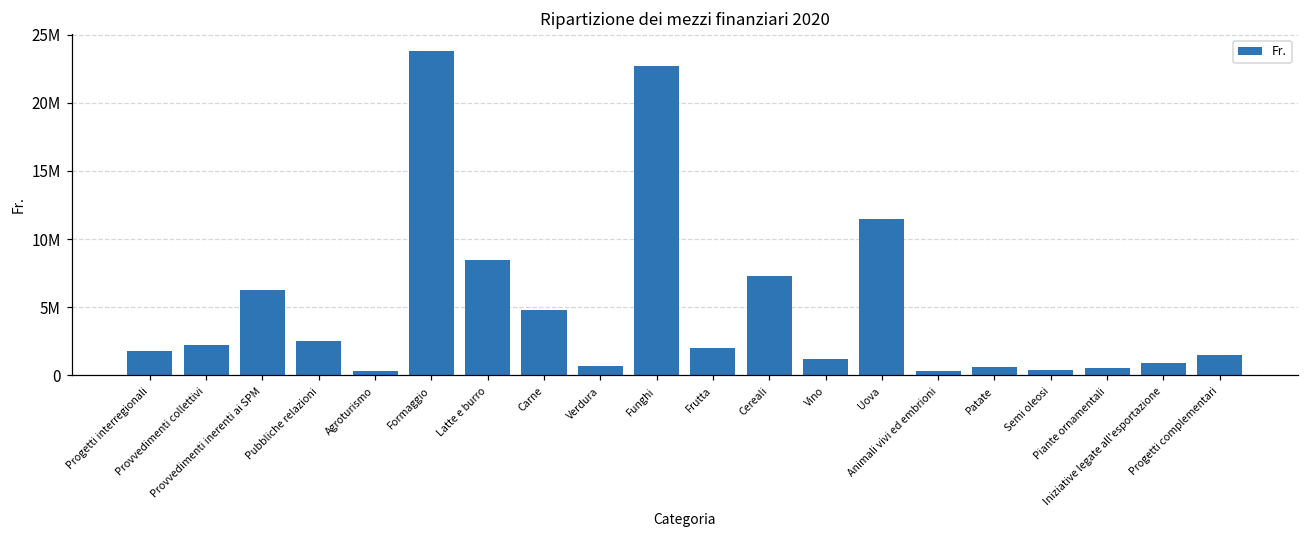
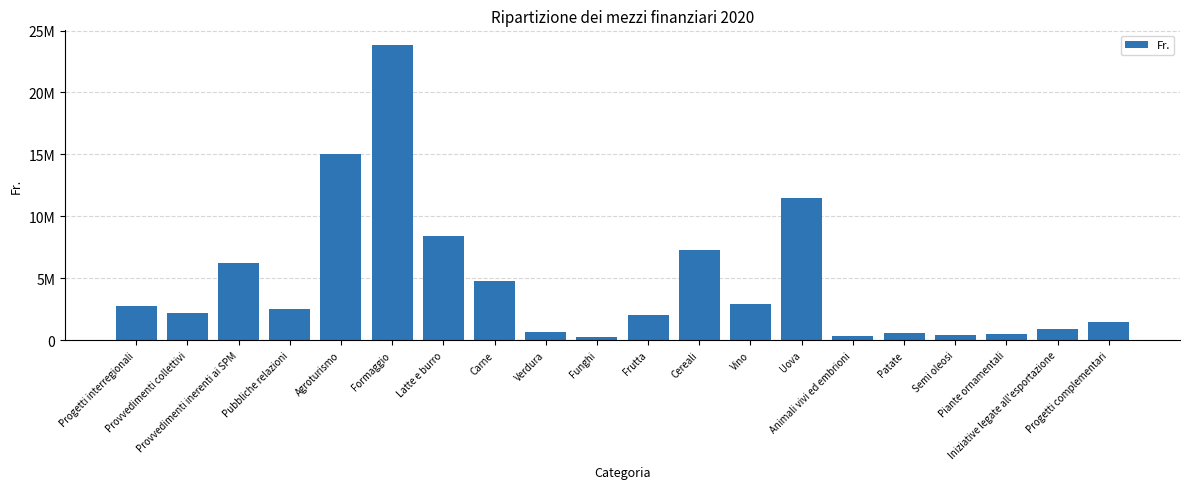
  {
-   "Progetti interregionali": 1800000,
+   "Progetti interregionali": 2800000,
    "Provvedimenti collettivi": 2200000,
    "Provvedimenti inerenti ai SPM": 6200000,
    "Pubbliche relazioni": 2500000,
-   "Agroturismo": 300000,
+   "Agroturismo": 15000000,
    "Formaggio": 23800000,
    "Latte e burro": 8500000,
    "Carne": 4800000,
    "Verdura": 700000,
-   "Funghi": 22700000,
+   "Funghi": 200000,
    "Frutta": 2000000,
    "Cereali": 7300000,
-   "Vino": 1200000,
+   "Vino": 2900000,
    "Uova": 11500000,
    "Animali vivi ed embrioni": 300000,
    "Patate": 600000,
    "Semi oleosi": 400000,
    "Piante ornamentali": 500000,
    "Iniziative legate all'esportazione": 900000,
    "Progetti complementari": 1500000
  }
